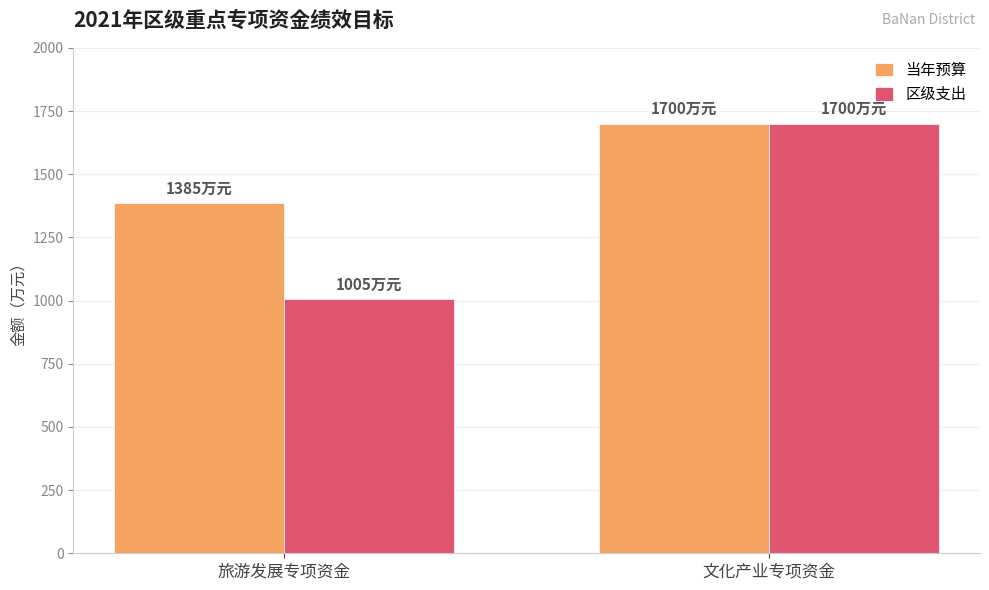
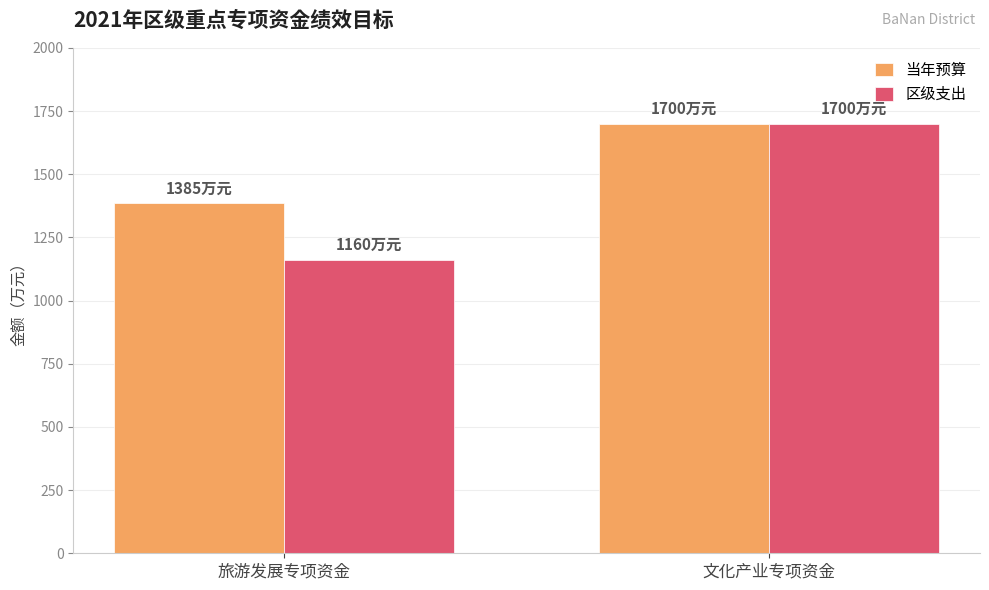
  {
    "当年预算": {
      "旅游发展专项资金": 1385,
      "文化产业专项资金": 1700
    },
    "区级支出": {
-     "旅游发展专项资金": 1005,
+     "旅游发展专项资金": 1160,
      "文化产业专项资金": 1700
    }
  }
